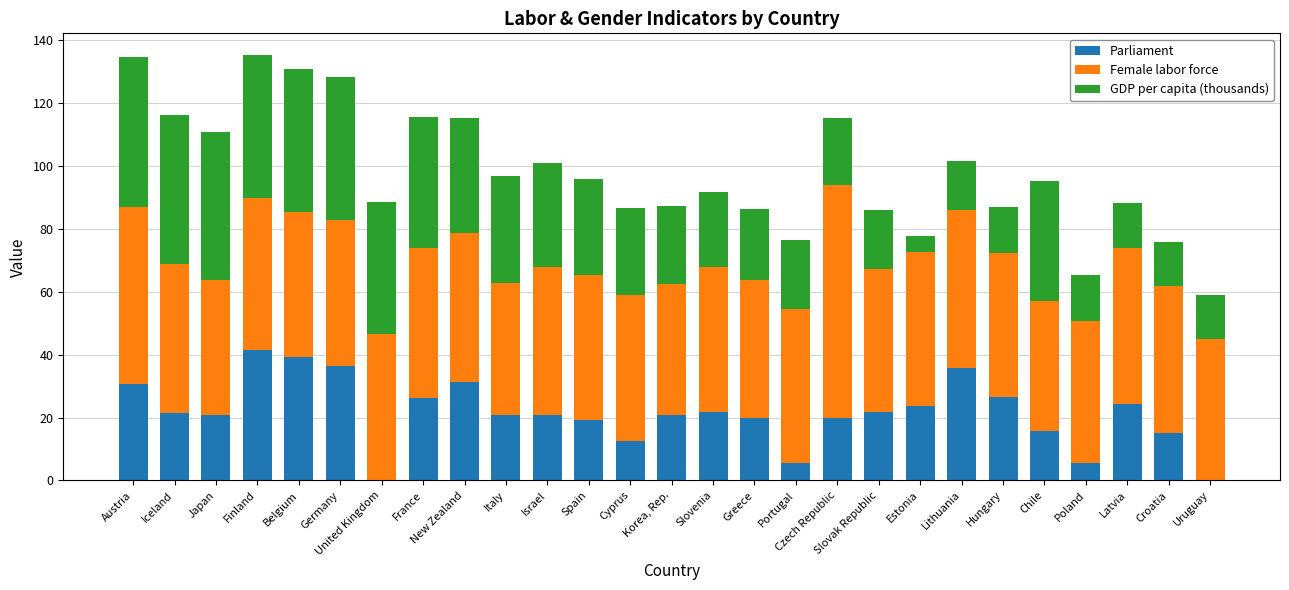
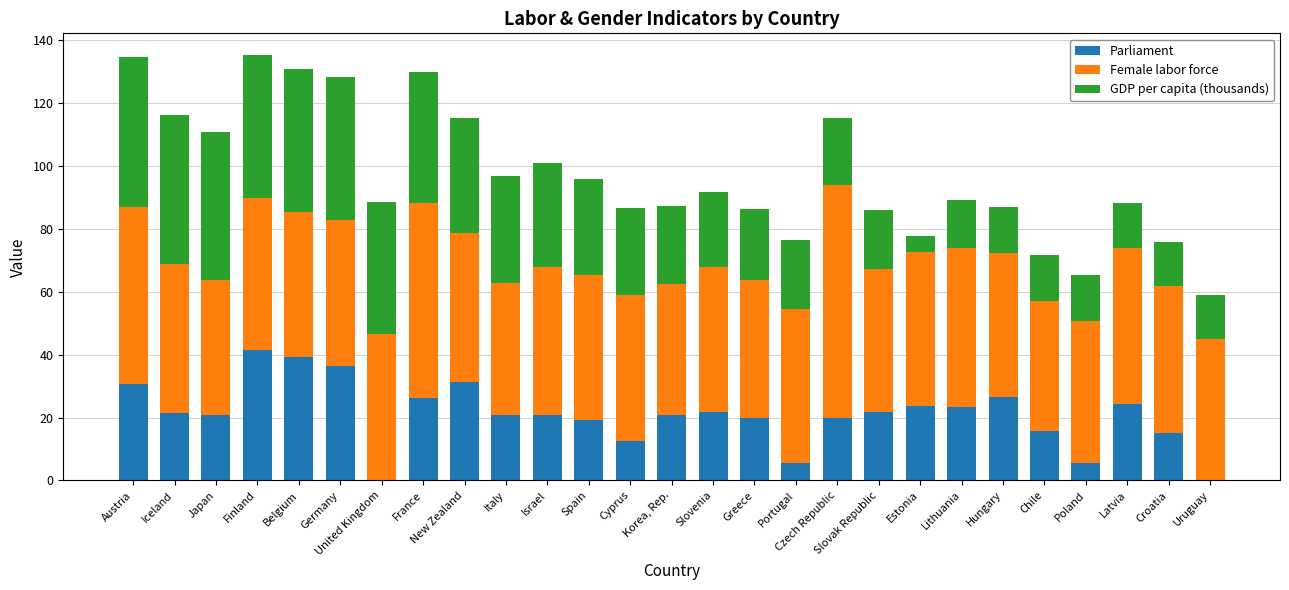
  {
    "Parliament": {
      "Austria": 31,
      "Iceland": 21,
      "Japan": 21,
      "Finland": 42,
      "Belgium": 39,
      "Germany": 37,
      "United Kingdom": 0,
      "France": 26,
      "New Zealand": 31,
      "Italy": 21,
      "Israel": 21,
      "Spain": 19,
      "Cyprus": 13,
      "Korea, Rep.": 21,
      "Slovenia": 22,
      "Greece": 20,
      "Portugal": 6,
      "Czech Republic": 20,
      "Slovak Republic": 22,
      "Estonia": 24,
-     "Lithuania": 36,
+     "Lithuania": 23,
      "Hungary": 26,
      "Chile": 16,
      "Poland": 6,
      "Latvia": 24,
      "Croatia": 15,
      "Uruguay": 0
    },
    "Female labor force": {
      "Austria": 56,
      "Iceland": 48,
      "Japan": 43,
      "Finland": 48,
      "Belgium": 46,
      "Germany": 46,
      "United Kingdom": 46,
-     "France": 48,
+     "France": 62,
      "New Zealand": 47,
      "Italy": 42,
      "Israel": 47,
      "Spain": 46,
      "Cyprus": 46,
      "Korea, Rep.": 42,
      "Slovenia": 46,
      "Greece": 44,
      "Portugal": 49,
      "Czech Republic": 74,
      "Slovak Republic": 45,
      "Estonia": 49,
      "Lithuania": 50,
      "Hungary": 46,
      "Chile": 41,
      "Poland": 45,
      "Latvia": 50,
      "Croatia": 47,
      "Uruguay": 45
    },
    "GDP per capita (thousands)": {
      "Austria": 48,
      "Iceland": 47,
      "Japan": 47,
      "Finland": 46,
      "Belgium": 46,
      "Germany": 45,
      "United Kingdom": 42,
      "France": 42,
      "New Zealand": 37,
      "Italy": 34,
      "Israel": 33,
      "Spain": 31,
      "Cyprus": 28,
      "Korea, Rep.": 25,
      "Slovenia": 24,
      "Greece": 23,
      "Portugal": 22,
      "Czech Republic": 21,
      "Slovak Republic": 19,
      "Estonia": 5,
      "Lithuania": 15,
      "Hungary": 15,
-     "Chile": 38,
+     "Chile": 15,
      "Poland": 15,
      "Latvia": 14,
      "Croatia": 14,
      "Uruguay": 14
    }
  }
